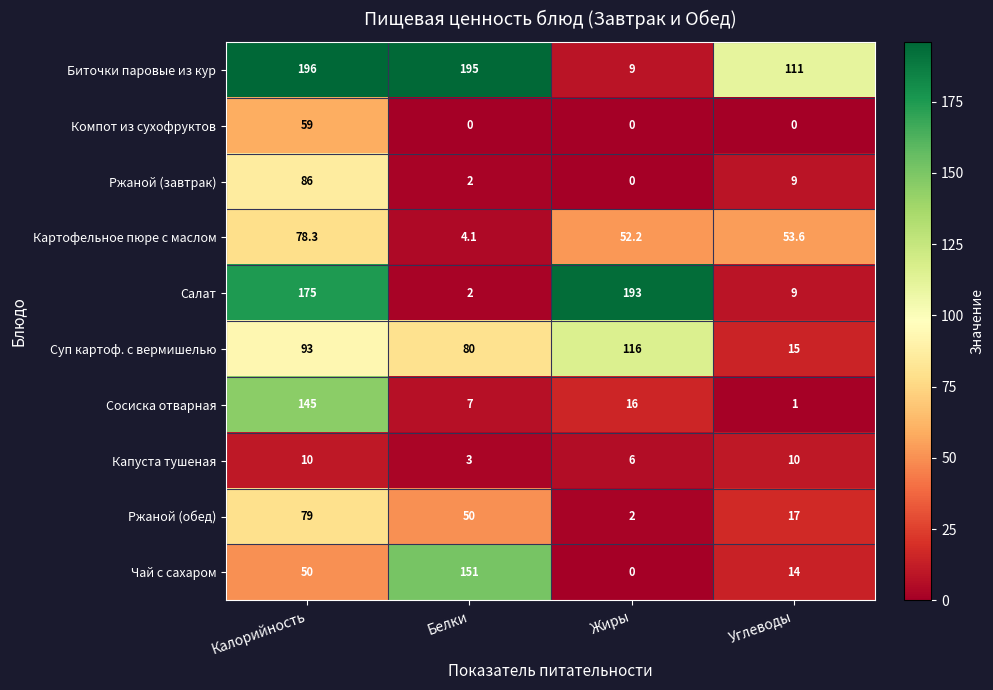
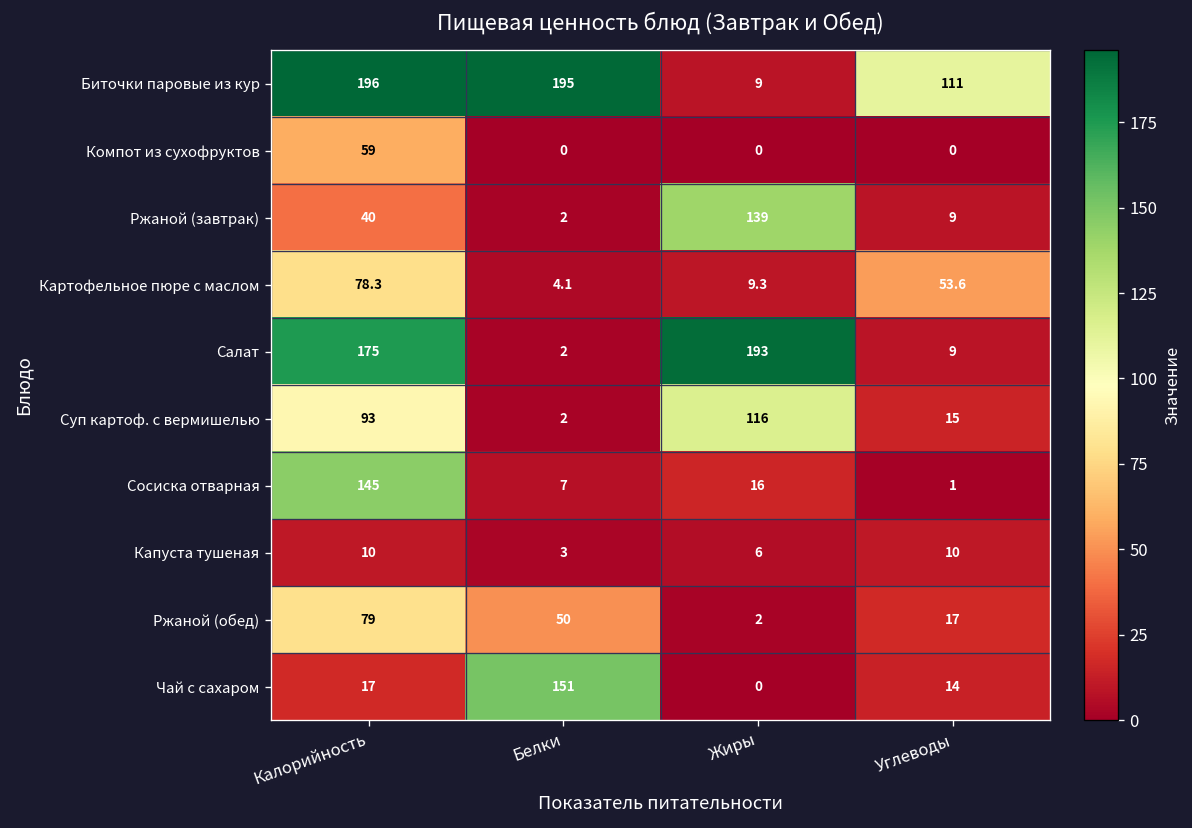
  {
    "Биточки паровые из кур": {
      "Калорийность": 196,
      "Белки": 195,
      "Жиры": 9,
      "Углеводы": 111
    },
    "Компот из сухофруктов": {
      "Калорийность": 59,
      "Белки": 0,
      "Жиры": 0,
      "Углеводы": 0
    },
    "Ржаной (завтрак)": {
-     "Калорийность": 86,
+     "Калорийность": 40,
      "Белки": 2,
-     "Жиры": 0,
+     "Жиры": 139,
      "Углеводы": 9
    },
    "Картофельное пюре с маслом": {
      "Калорийность": 78.3,
      "Белки": 4.1,
-     "Жиры": 52.2,
+     "Жиры": 9.3,
      "Углеводы": 53.6
    },
    "Салат": {
      "Калорийность": 175,
      "Белки": 2,
      "Жиры": 193,
      "Углеводы": 9
    },
    "Суп картоф. с вермишелью": {
      "Калорийность": 93,
-     "Белки": 80,
+     "Белки": 2,
      "Жиры": 116,
      "Углеводы": 15
    },
    "Сосиска отварная": {
      "Калорийность": 145,
      "Белки": 7,
      "Жиры": 16,
      "Углеводы": 1
    },
    "Капуста тушеная": {
      "Калорийность": 10,
      "Белки": 3,
      "Жиры": 6,
      "Углеводы": 10
    },
    "Ржаной (обед)": {
      "Калорийность": 79,
      "Белки": 50,
      "Жиры": 2,
      "Углеводы": 17
    },
    "Чай с сахаром": {
-     "Калорийность": 50,
+     "Калорийность": 17,
      "Белки": 151,
      "Жиры": 0,
      "Углеводы": 14
    }
  }
